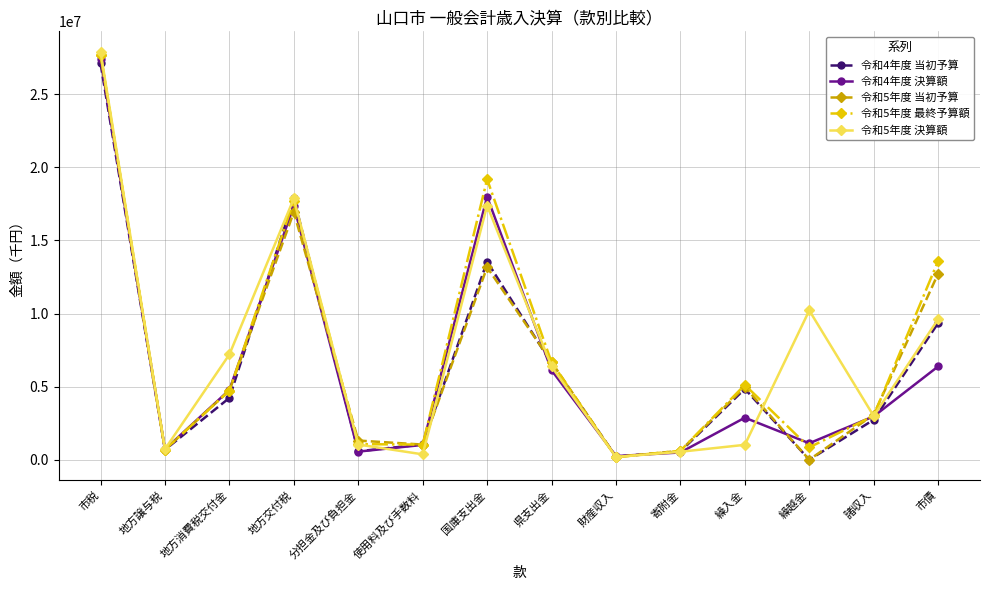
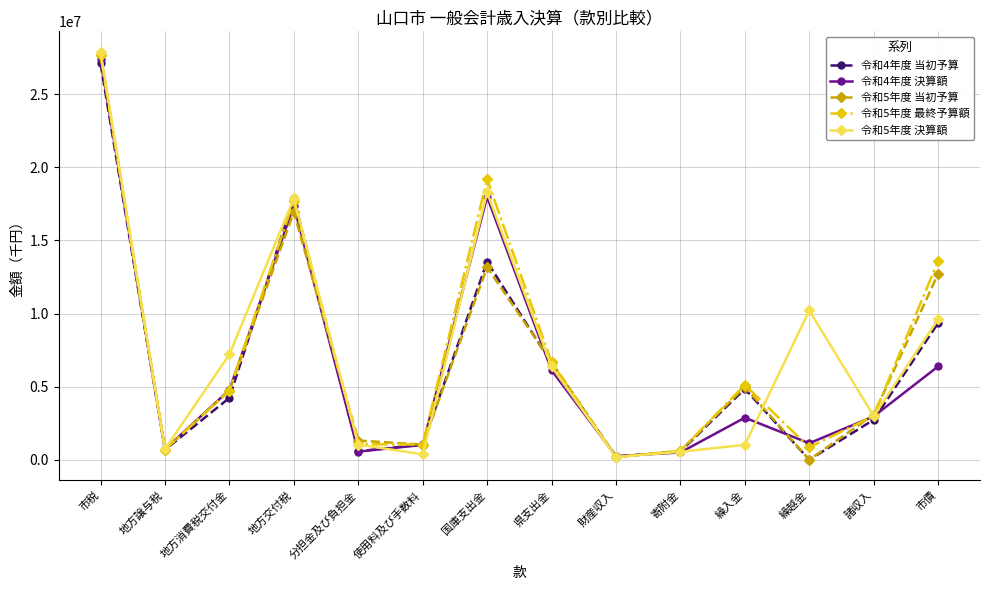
  {
    "令和5年度 決算額": {
      "市税": 27900000,
      "地方消費税交付金": 7200000,
      "使用料及び手数料": 400000,
-     "国庫支出金": 17400000,
+     "国庫支出金": 18300000,
      "県支出金": 6400000,
      "繰入金": 1000000,
      "繰越金": 10200000,
      "市債": 9600000
    }
  }
